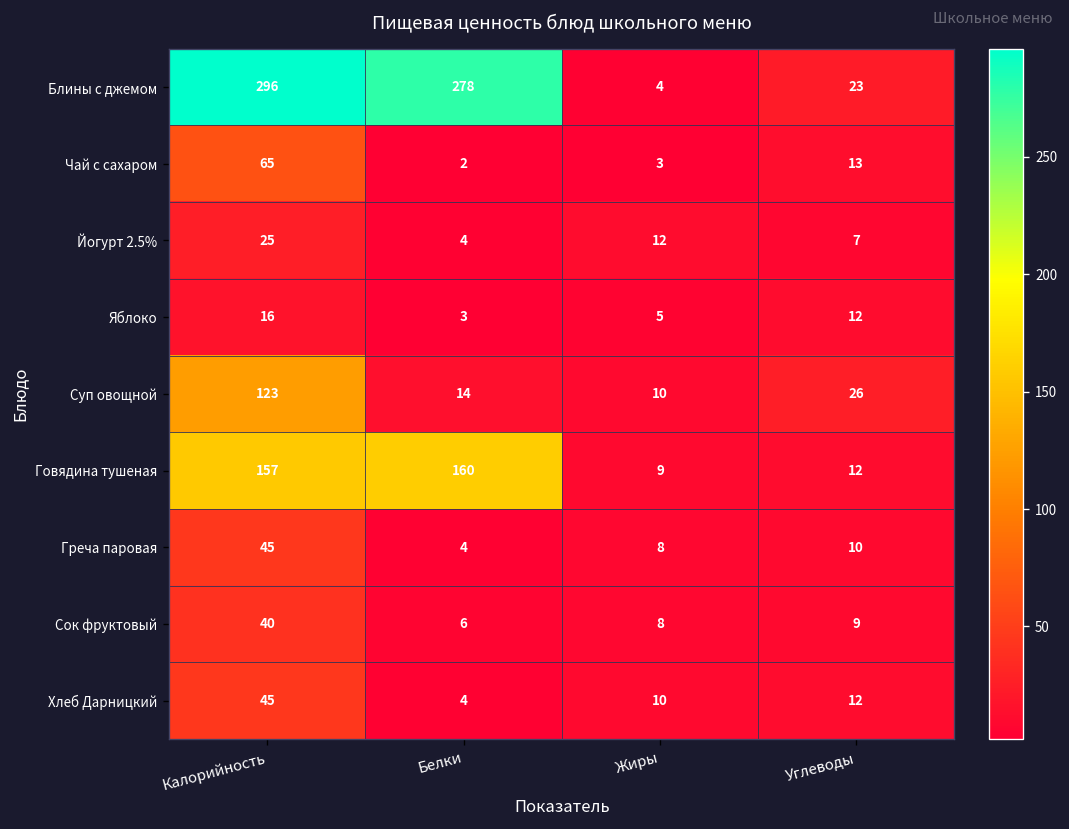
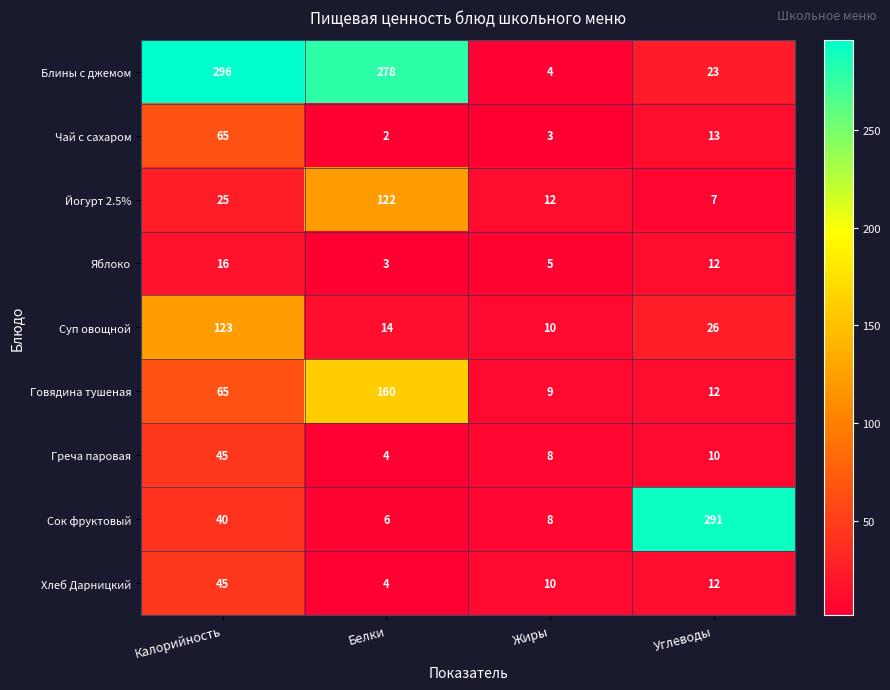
  {
    "Блины с джемом": {
      "Калорийность": 296,
      "Белки": 278,
      "Жиры": 4,
      "Углеводы": 23
    },
    "Чай с сахаром": {
      "Калорийность": 65,
      "Белки": 2,
      "Жиры": 3,
      "Углеводы": 13
    },
    "Йогурт 2.5%": {
      "Калорийность": 25,
-     "Белки": 4,
+     "Белки": 122,
      "Жиры": 12,
      "Углеводы": 7
    },
    "Яблоко": {
      "Калорийность": 16,
      "Белки": 3,
      "Жиры": 5,
      "Углеводы": 12
    },
    "Суп овощной": {
      "Калорийность": 123,
      "Белки": 14,
      "Жиры": 10,
      "Углеводы": 26
    },
    "Говядина тушеная": {
-     "Калорийность": 157,
+     "Калорийность": 65,
      "Белки": 160,
      "Жиры": 9,
      "Углеводы": 12
    },
    "Греча паровая": {
      "Калорийность": 45,
      "Белки": 4,
      "Жиры": 8,
      "Углеводы": 10
    },
    "Сок фруктовый": {
      "Калорийность": 40,
      "Белки": 6,
      "Жиры": 8,
-     "Углеводы": 9
+     "Углеводы": 291
    },
    "Хлеб Дарницкий": {
      "Калорийность": 45,
      "Белки": 4,
      "Жиры": 10,
      "Углеводы": 12
    }
  }
